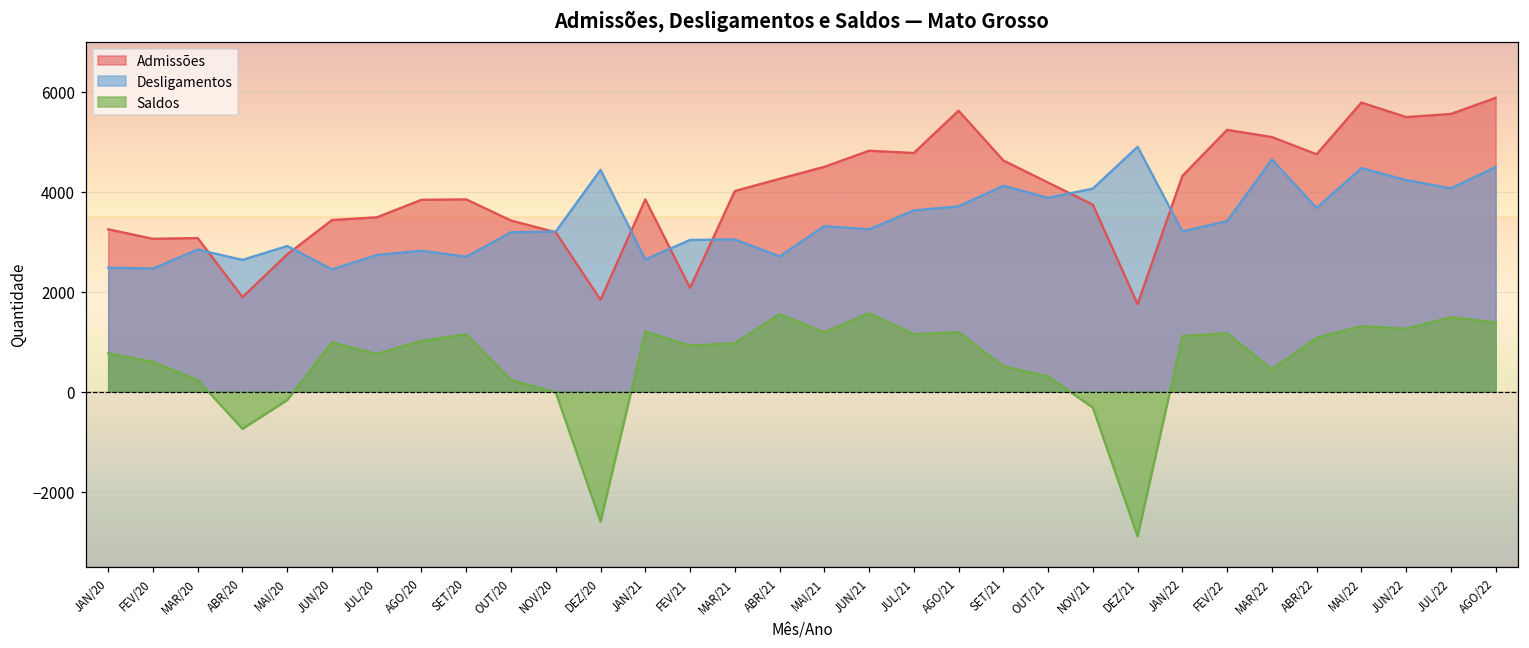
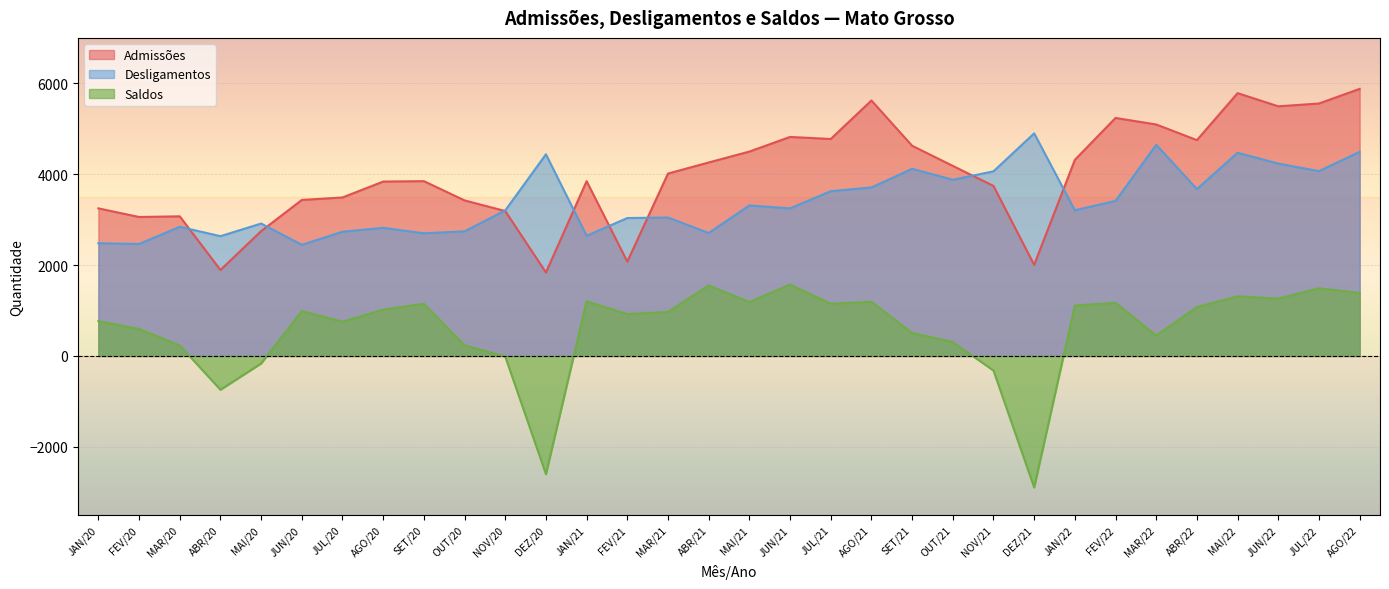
  {
    "Admissões": {
      "JAN/20": 3200,
      "FEV/20": 3100,
      "MAR/20": 3100,
      "ABR/20": 1900,
      "MAI/20": 2700,
      "JUN/20": 3400,
      "JUL/20": 3500,
      "AGO/20": 3800,
      "SET/20": 3800,
      "OUT/20": 3400,
      "DEZ/20": 1800,
      "JAN/21": 3800,
      "FEV/21": 2100,
      "MAR/21": 4000,
      "ABR/21": 4300,
      "MAI/21": 4500,
      "JUN/21": 4800,
      "JUL/21": 4800,
      "AGO/21": 5600,
      "SET/21": 4600,
      "OUT/21": 4200,
      "NOV/21": 3700,
-     "DEZ/21": 1800,
+     "DEZ/21": 2000,
      "JAN/22": 4300,
      "FEV/22": 5200,
      "MAR/22": 5100,
      "ABR/22": 4800,
      "MAI/22": 5800,
      "JUN/22": 5500,
      "JUL/22": 5600,
      "AGO/22": 5900
    },
    "Desligamentos": {
      "JAN/20": 2500,
      "FEV/20": 2500,
      "MAR/20": 2800,
      "ABR/20": 2600,
      "MAI/20": 2900,
      "JUN/20": 2400,
      "JUL/20": 2700,
      "AGO/20": 2800,
      "SET/20": 2700,
-     "OUT/20": 3200,
+     "OUT/20": 2700,
      "DEZ/20": 4400,
      "JAN/21": 2600,
      "FEV/21": 3000,
      "MAR/21": 3000,
      "ABR/21": 2700,
      "MAI/21": 3300,
      "JUN/21": 3200,
      "JUL/21": 3600,
      "AGO/21": 3700,
      "SET/21": 4100,
      "OUT/21": 3900,
      "NOV/21": 4100,
      "DEZ/21": 4900,
      "JAN/22": 3200,
      "FEV/22": 3400,
      "MAR/22": 4600,
      "ABR/22": 3700,
      "MAI/22": 4500,
      "JUN/22": 4200,
      "JUL/22": 4100,
      "AGO/22": 4500
    }
  }
